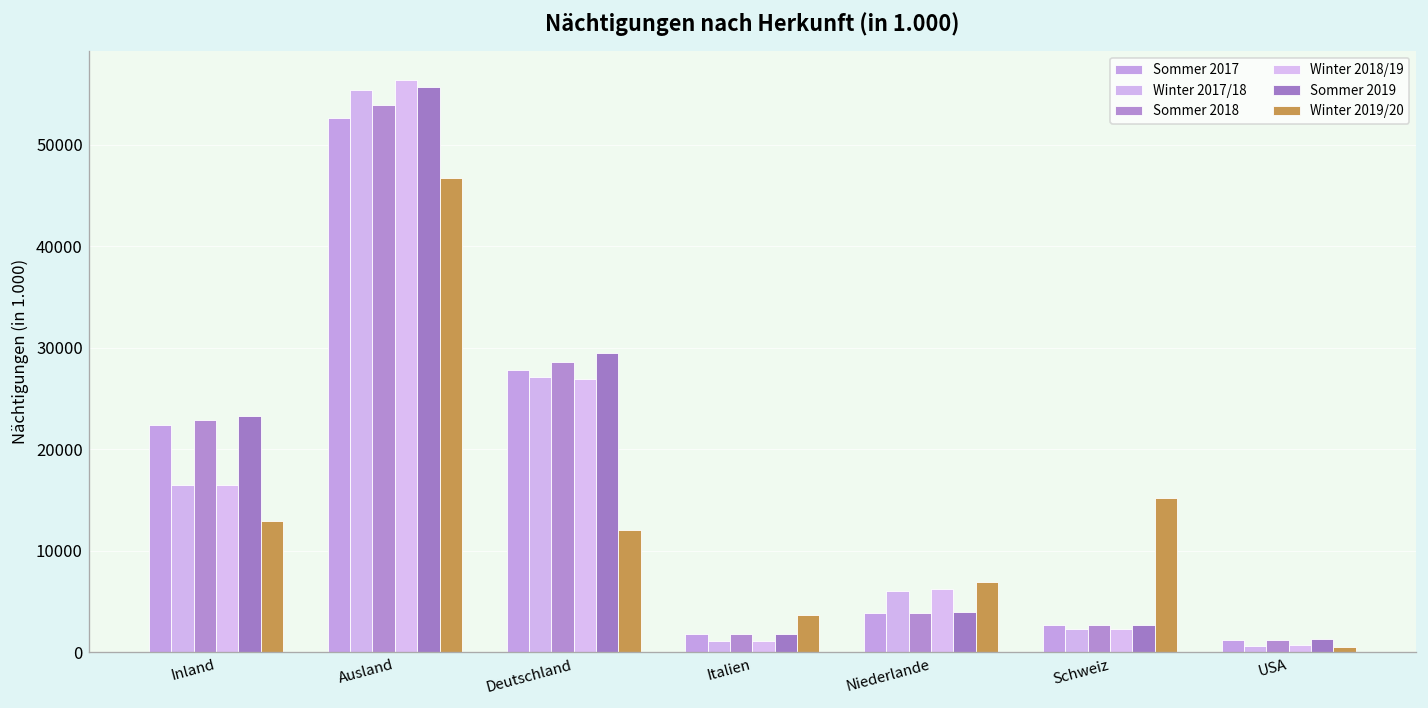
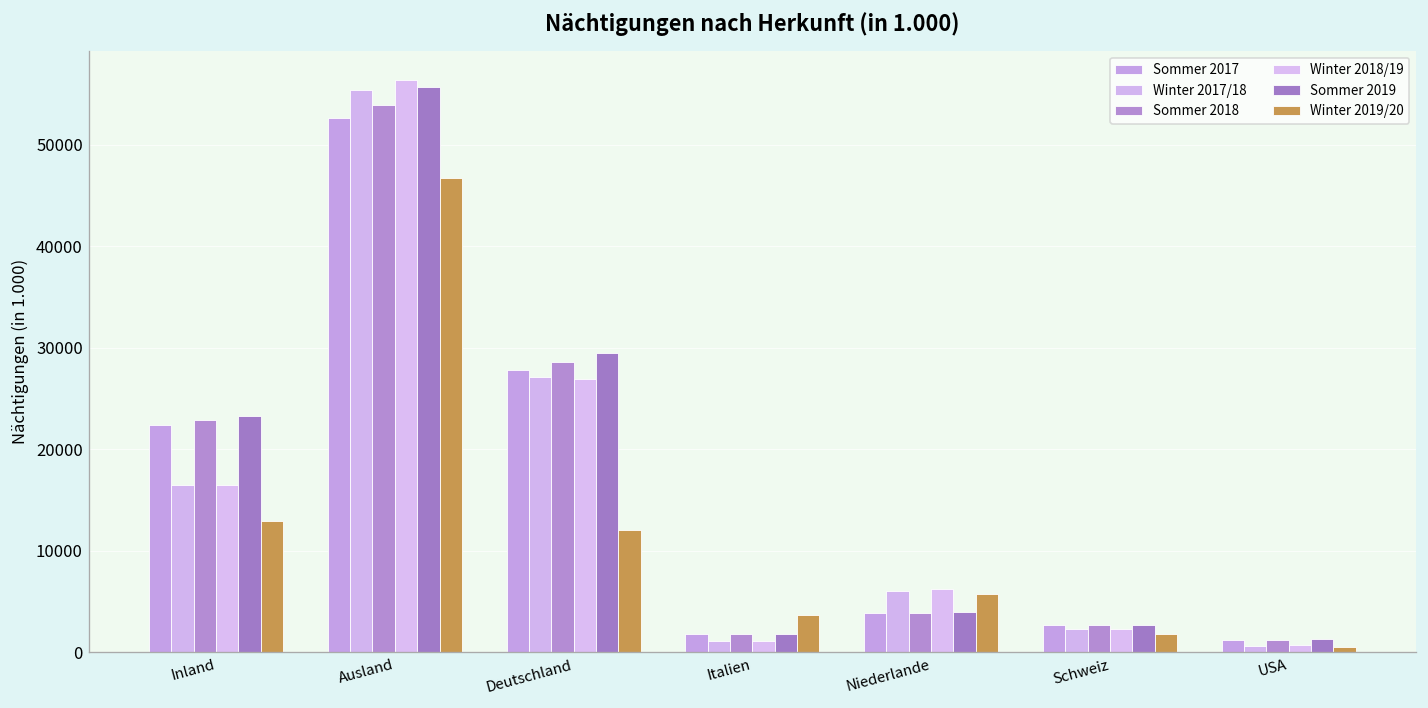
  {
    "Winter 2019/20": {
      "Inland": 13000,
      "Ausland": 47000,
      "Deutschland": 12000,
      "Italien": 4000,
-     "Niederlande": 7000,
-     "Schweiz": 15000,
+     "Niederlande": 6000,
+     "Schweiz": 2000,
      "USA": 1000
    }
  }
